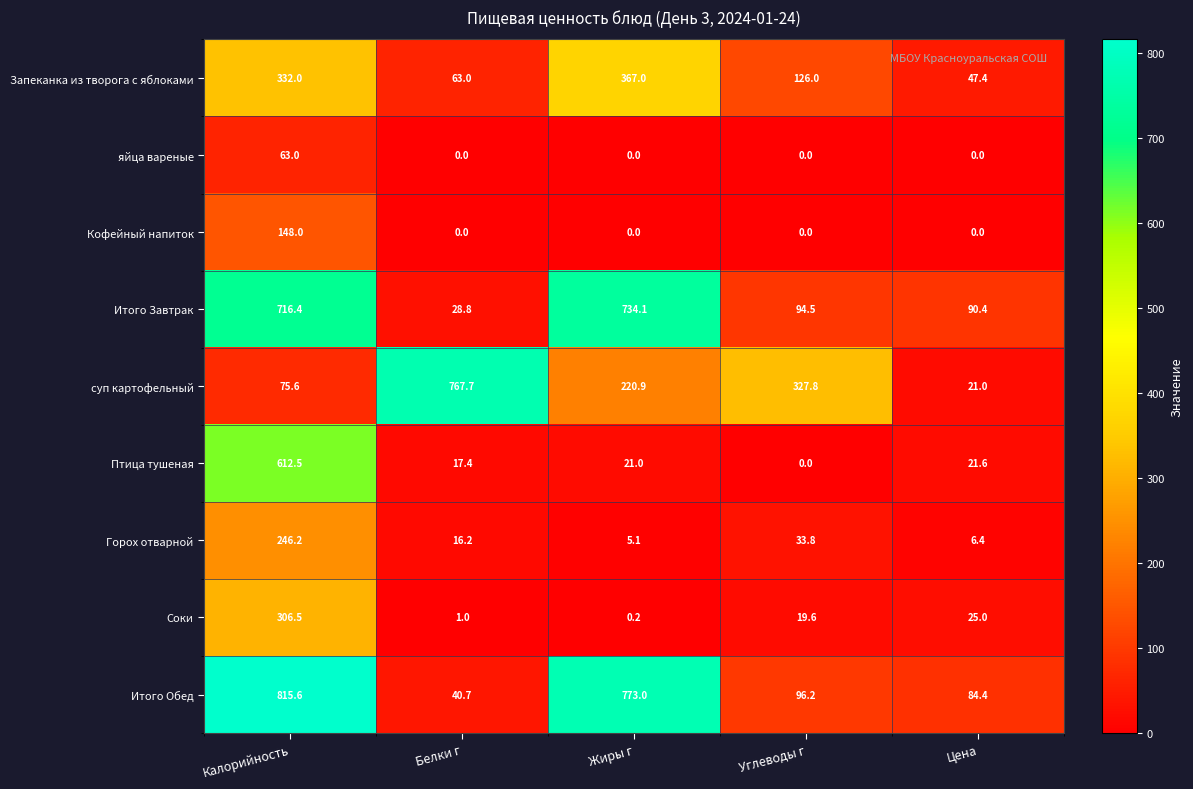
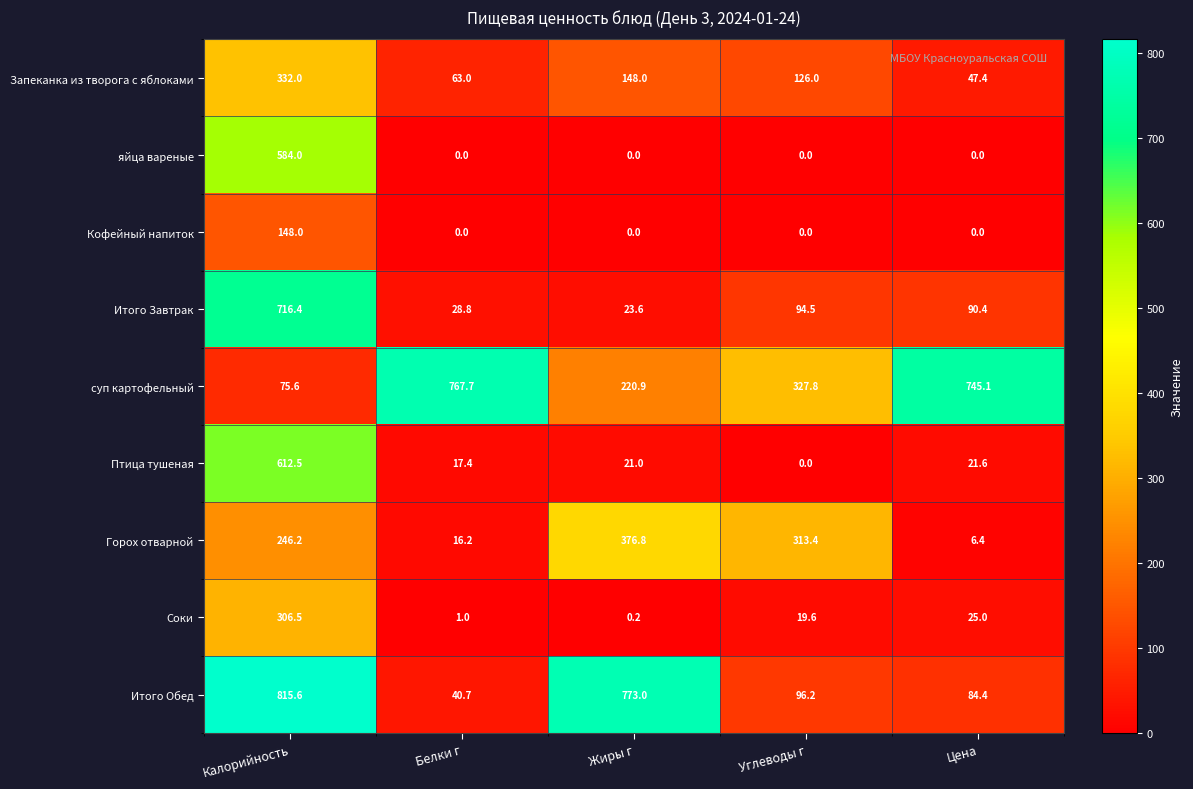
  {
    "Запеканка из творога с яблоками": {
-     "Жиры г": 367.0
+     "Жиры г": 148.0
    },
    "яйца вареные": {
-     "Калорийность": 63.0
+     "Калорийность": 584.0
    },
    "Итого Завтрак": {
-     "Жиры г": 734.1
+     "Жиры г": 23.6
    },
    "суп картофельный": {
-     "Цена": 21.0
+     "Цена": 745.1
    },
    "Горох отварной": {
-     "Жиры г": 5.1,
-     "Углеводы г": 33.8
+     "Жиры г": 376.8,
+     "Углеводы г": 313.4
    }
  }
